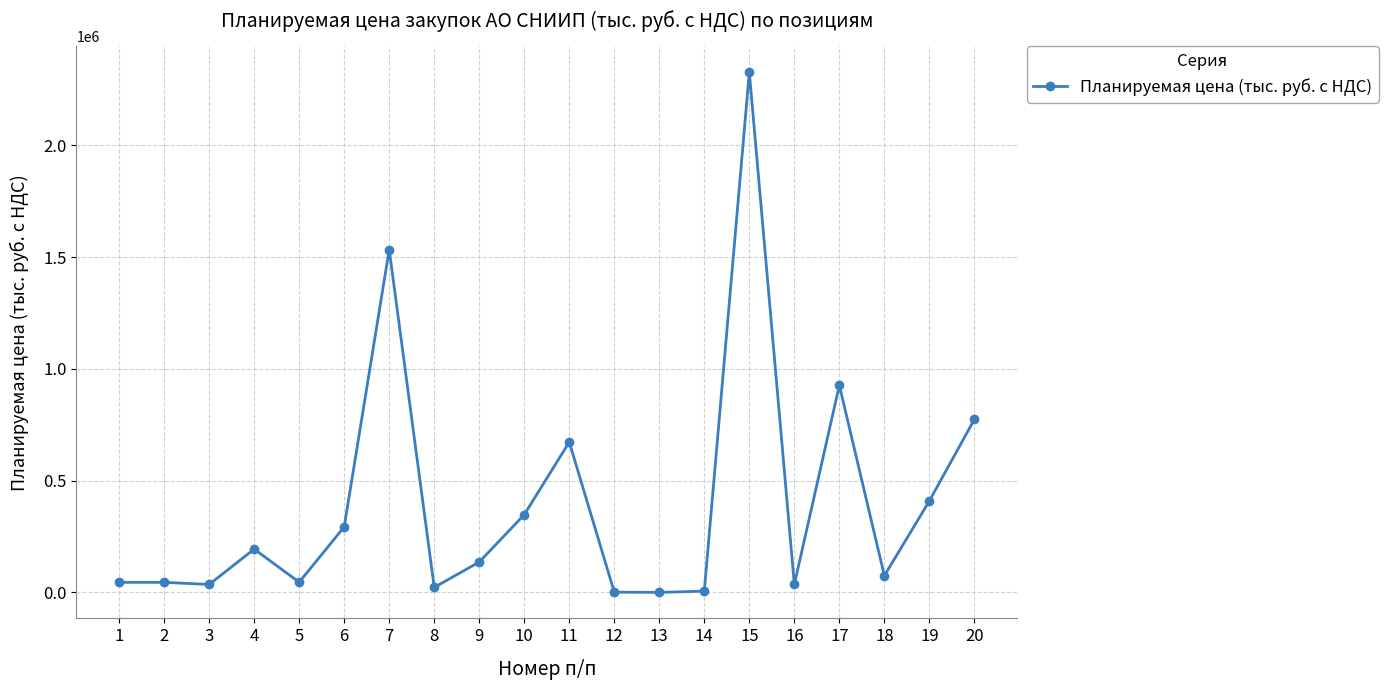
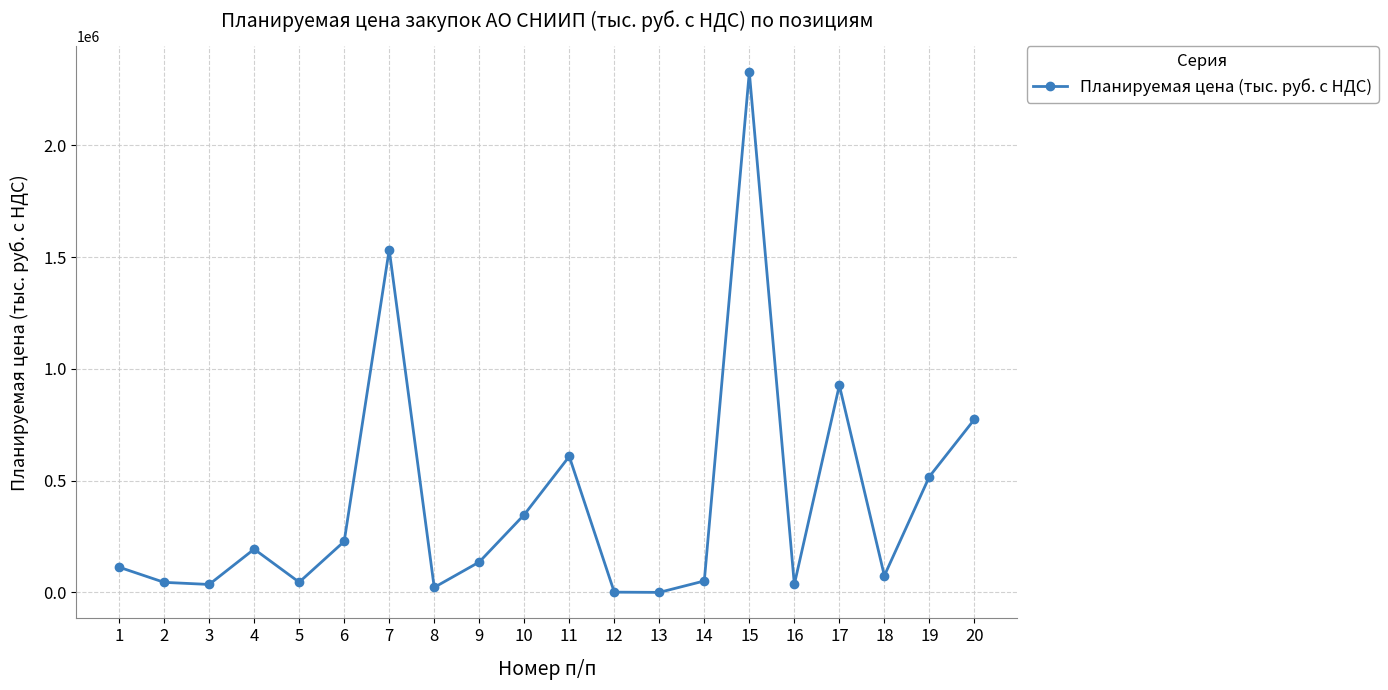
  {
-   "1": 50000,
+   "1": 110000,
    "2": 50000,
    "3": 40000,
    "4": 190000,
    "5": 50000,
-   "6": 290000,
+   "6": 230000,
    "7": 1530000,
    "8": 20000,
    "9": 140000,
    "10": 350000,
-   "11": 670000,
+   "11": 610000,
    "12": 0,
    "13": 0,
-   "14": 10000,
+   "14": 50000,
    "15": 2330000,
    "16": 40000,
    "17": 930000,
    "18": 70000,
-   "19": 410000,
+   "19": 520000,
    "20": 770000
  }
